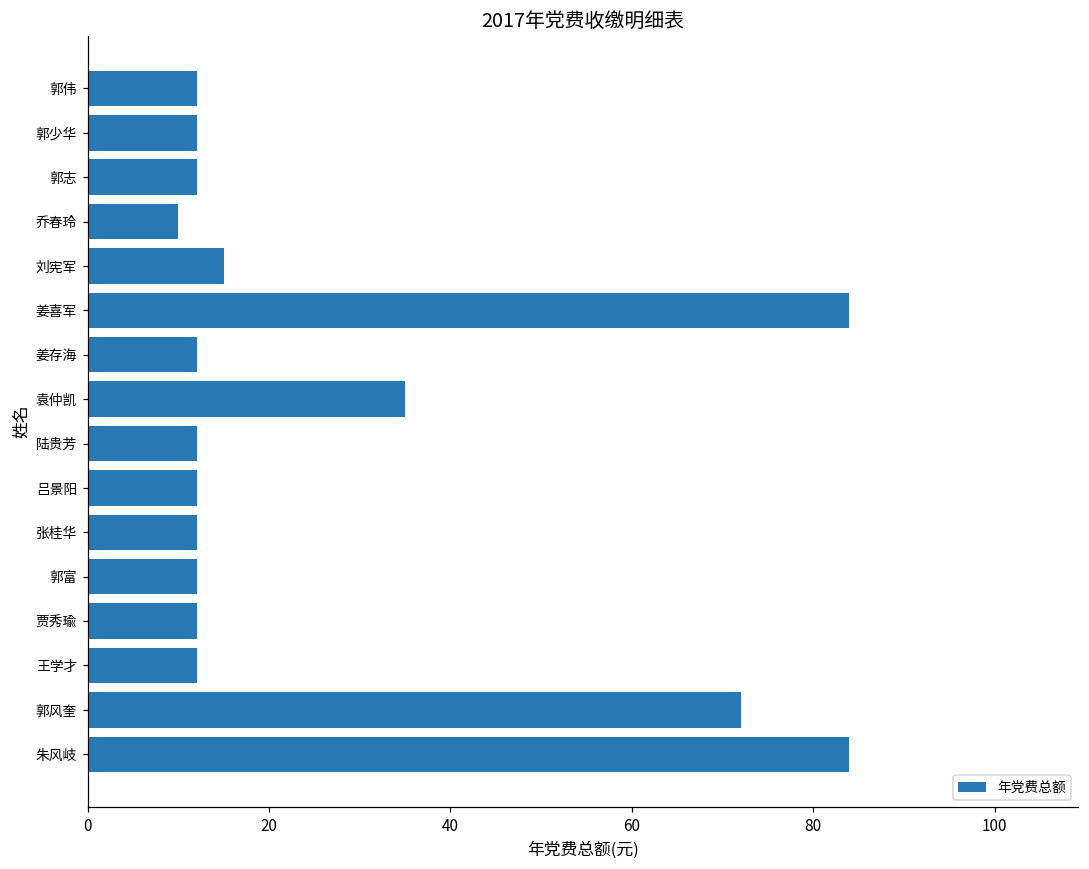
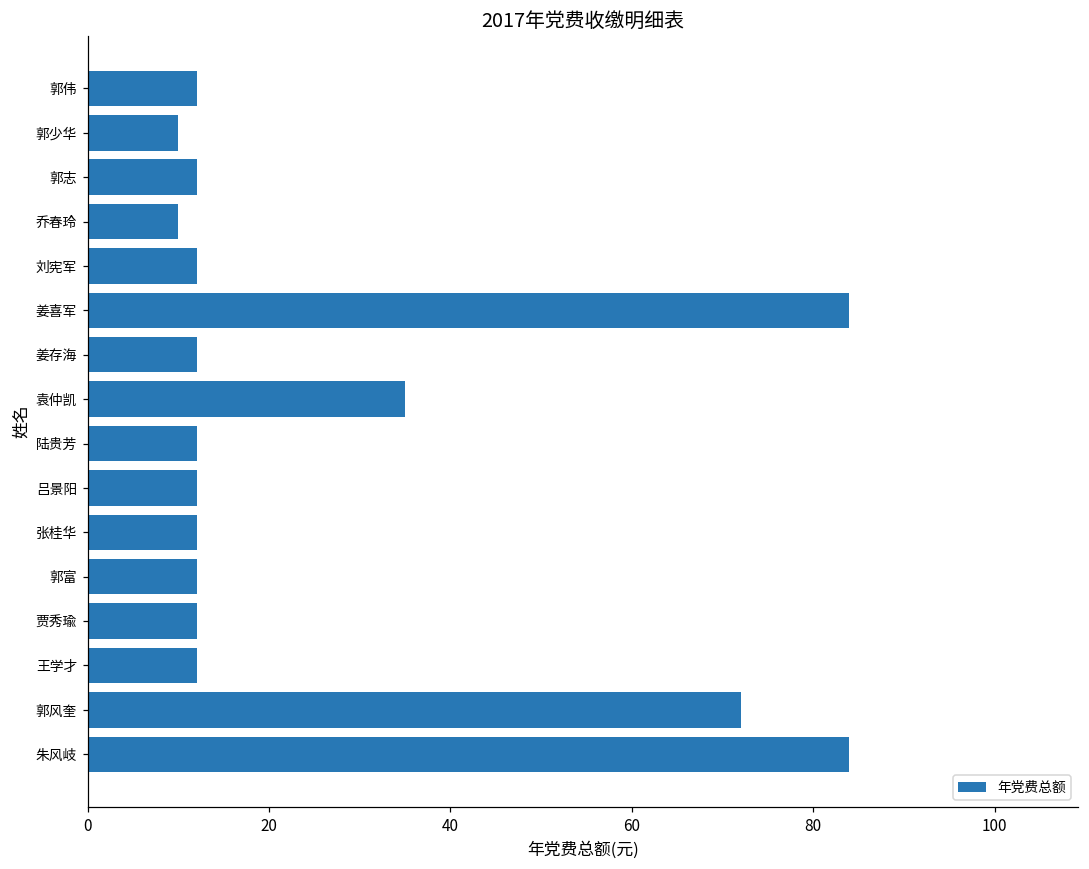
  {
    "郭伟": 12,
-   "郭少华": 12,
+   "郭少华": 10,
    "郭志": 12,
    "乔春玲": 10,
-   "刘宪军": 15,
+   "刘宪军": 12,
    "姜喜军": 84,
    "姜存海": 12,
    "袁仲凯": 35,
    "陆贵芳": 12,
    "吕景阳": 12,
    "张桂华": 12,
    "郭富": 12,
    "贾秀瑜": 12,
    "王学才": 12,
    "郭风奎": 72,
    "朱风岐": 84
  }
